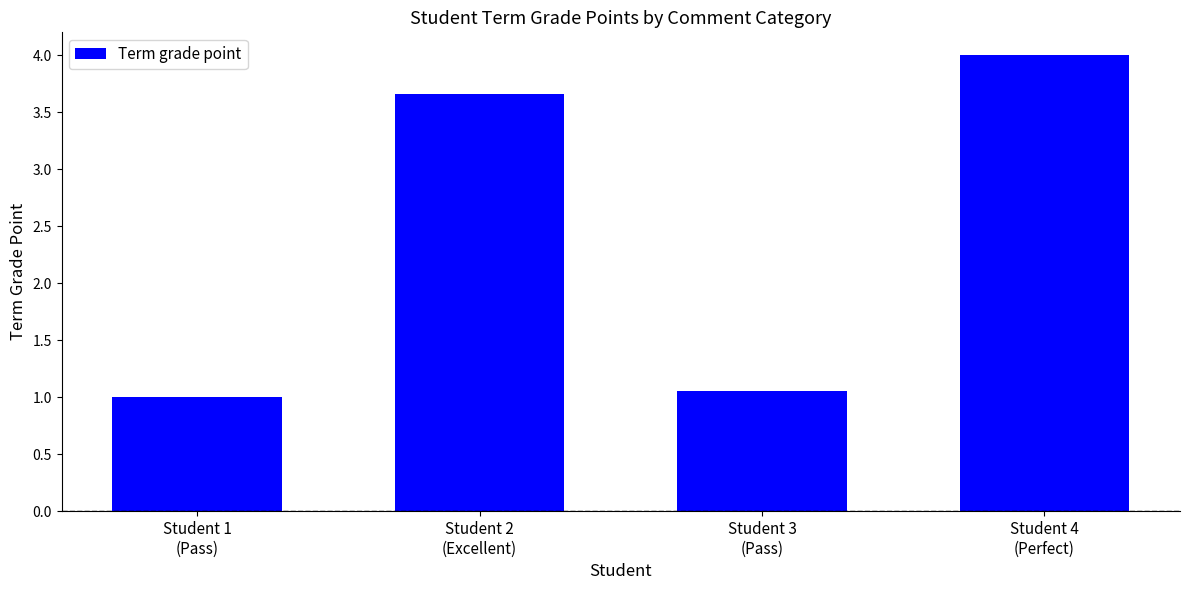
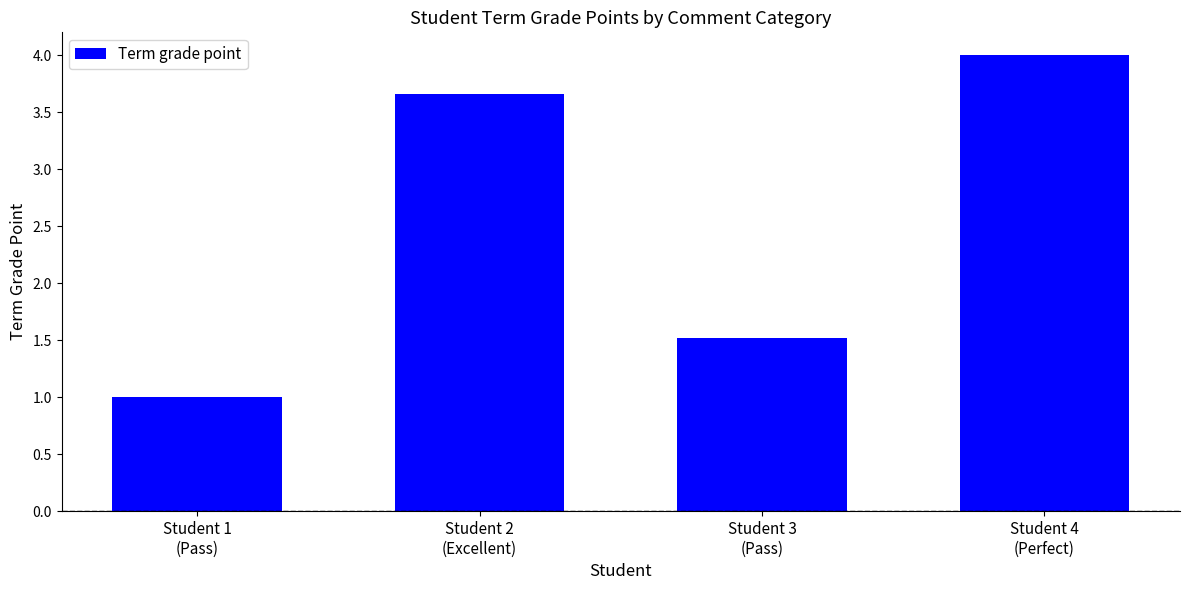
  {
    "Student 1 (Pass)": 1.00,
    "Student 2 (Excellent)": 3.66,
-   "Student 3 (Pass)": 1.05,
+   "Student 3 (Pass)": 1.52,
    "Student 4 (Perfect)": 4.00
  }
